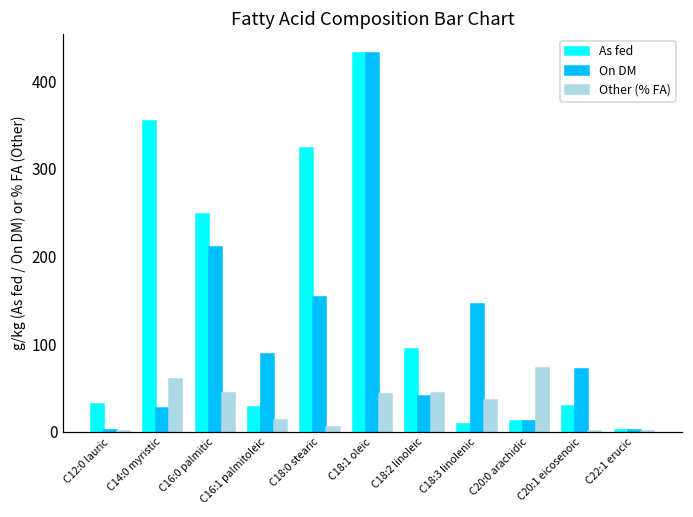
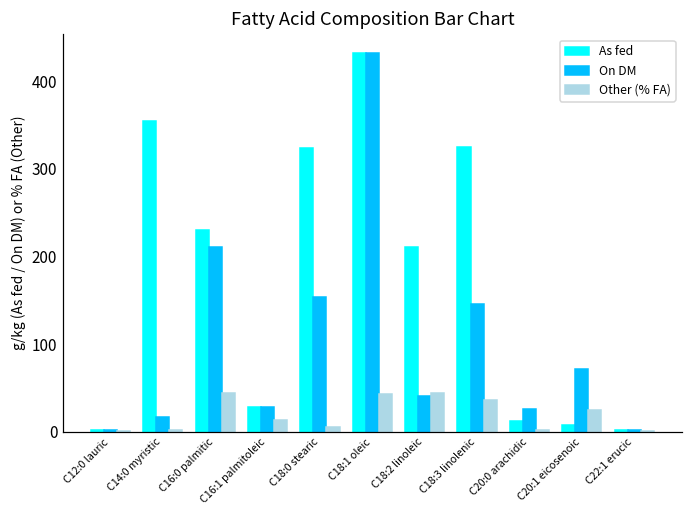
  {
    "As fed": {
-     "C12:0 lauric": 30,
+     "C12:0 lauric": 0,
      "C14:0 myristic": 350,
-     "C16:0 palmitic": 250,
+     "C16:0 palmitic": 230,
      "C16:1 palmitoleic": 30,
      "C18:0 stearic": 320,
      "C18:1 oleic": 430,
-     "C18:2 linoleic": 90,
-     "C18:3 linolenic": 10,
+     "C18:2 linoleic": 210,
+     "C18:3 linolenic": 330,
      "C20:0 arachidic": 10,
-     "C20:1 eicosenoic": 30
+     "C20:1 eicosenoic": 10
    },
    "On DM": {
-     "C14:0 myristic": 30,
+     "C14:0 myristic": 20,
      "C16:0 palmitic": 210,
-     "C16:1 palmitoleic": 90,
+     "C16:1 palmitoleic": 30,
      "C18:0 stearic": 150,
      "C18:1 oleic": 430,
      "C18:2 linoleic": 40,
      "C18:3 linolenic": 150,
-     "C20:0 arachidic": 10,
+     "C20:0 arachidic": 30,
      "C20:1 eicosenoic": 70
    },
    "Other (% FA)": {
-     "C14:0 myristic": 60,
+     "C14:0 myristic": 0,
      "C16:0 palmitic": 40,
      "C16:1 palmitoleic": 10,
      "C18:0 stearic": 10,
      "C18:1 oleic": 40,
      "C18:2 linoleic": 40,
      "C18:3 linolenic": 40,
-     "C20:0 arachidic": 70,
-     "C20:1 eicosenoic": 0
+     "C20:0 arachidic": 0,
+     "C20:1 eicosenoic": 20
    }
  }
